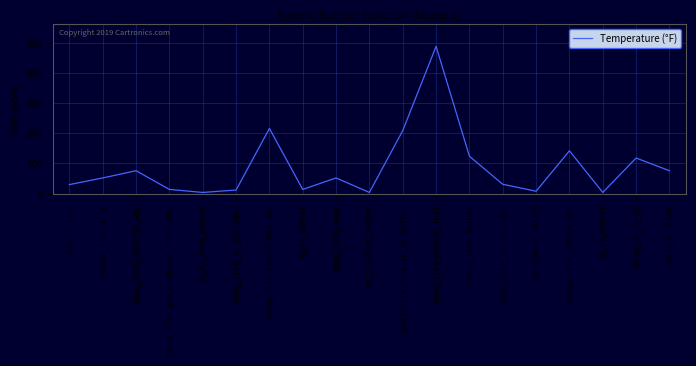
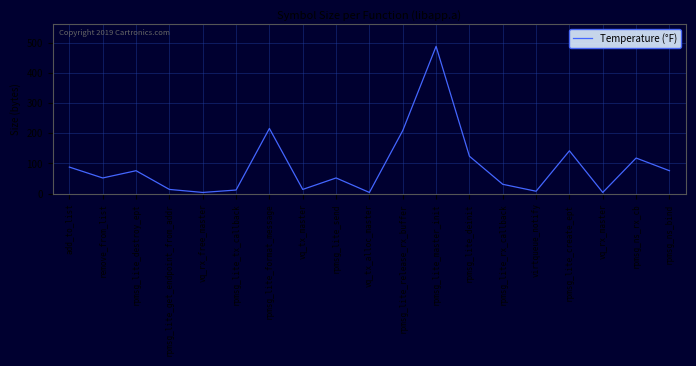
  {
-   "add_to_list": 30,
+   "add_to_list": 90,
    "remove_from_list": 50,
    "rpmsg_lite_destroy_ept": 80,
    "rpmsg_lite_get_endpoint_from_addr": 10,
    "vq_rx_free_master": 0,
    "rpmsg_lite_tx_callback": 10,
    "rpmsg_lite_format_message": 220,
    "vq_tx_master": 10,
    "rpmsg_lite_send": 50,
    "vq_tx_alloc_master": 0,
    "rpmsg_lite_release_rx_buffer": 210,
    "rpmsg_lite_master_init": 490,
    "rpmsg_lite_deinit": 120,
    "rpmsg_lite_rx_callback": 30,
    "virtqueue_notify": 10,
    "rpmsg_lite_create_ept": 140,
    "vq_rx_master": 0,
    "rpmsg_ns_rx_cb": 120,
    "rpmsg_ns_bind": 80
  }
